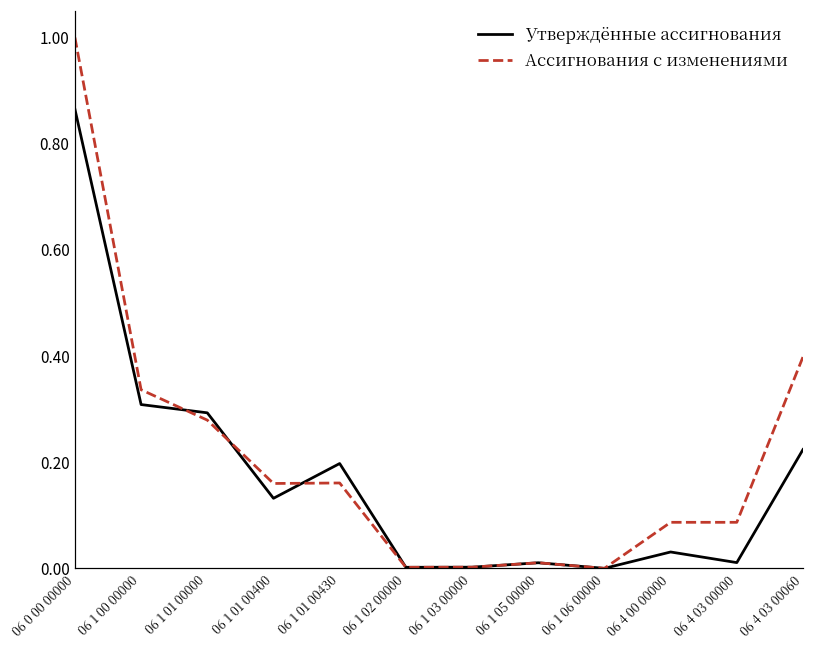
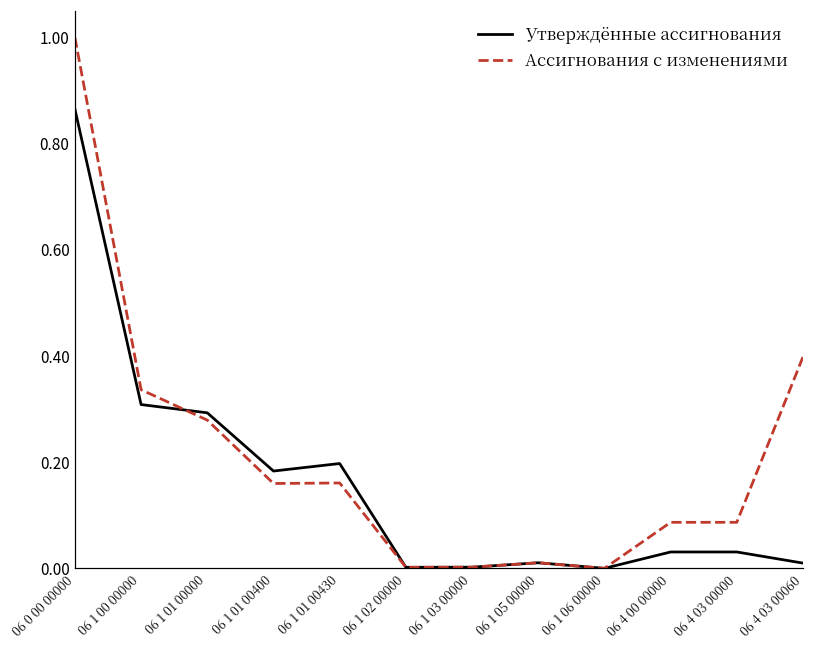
  {
    "Утверждённые ассигнования": {
      "06 0 00 00000": 0.87,
      "06 1 00 00000": 0.31,
      "06 1 01 00000": 0.29,
-     "06 1 01 00400": 0.13,
+     "06 1 01 00400": 0.18,
      "06 1 01 00430": 0.20,
      "06 4 00 00000": 0.03,
-     "06 4 03 00000": 0.01,
-     "06 4 03 00060": 0.22
+     "06 4 03 00000": 0.03,
+     "06 4 03 00060": 0.01
    },
    "Ассигнования с изменениями": {
      "06 0 00 00000": 1.00,
      "06 1 00 00000": 0.34,
      "06 1 01 00000": 0.28,
      "06 1 01 00400": 0.16,
      "06 1 01 00430": 0.16,
      "06 4 00 00000": 0.09,
      "06 4 03 00000": 0.09,
      "06 4 03 00060": 0.40
    }
  }
